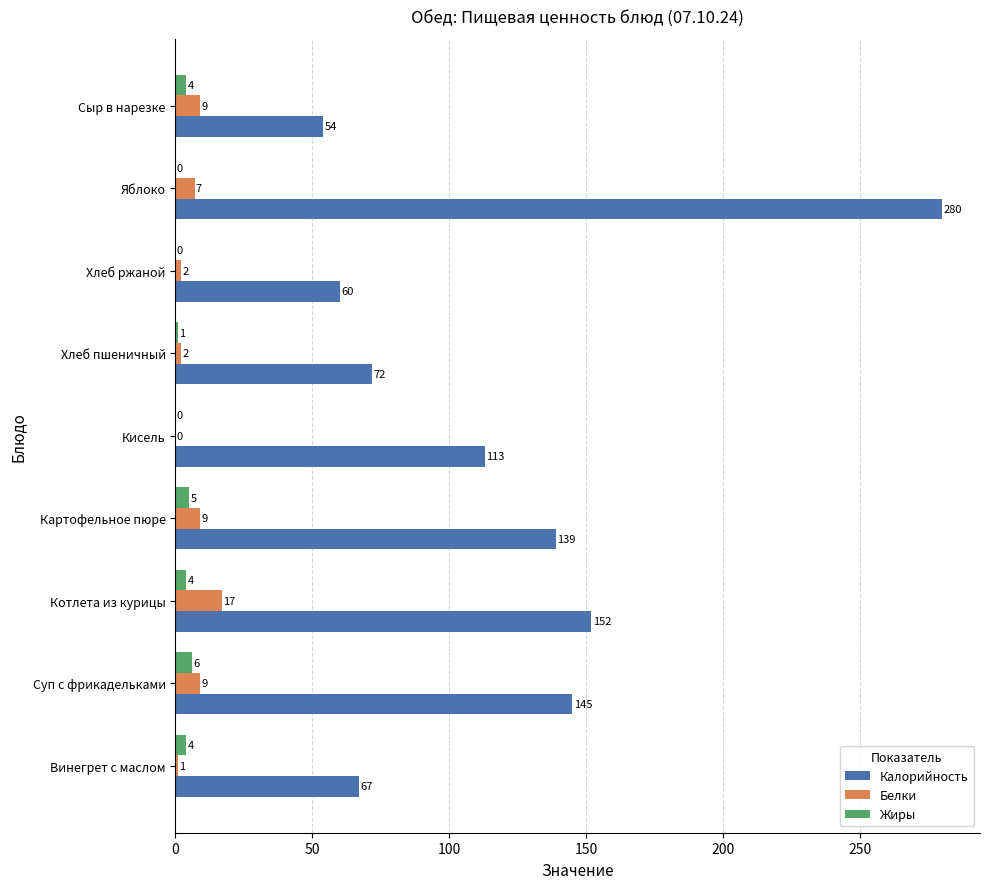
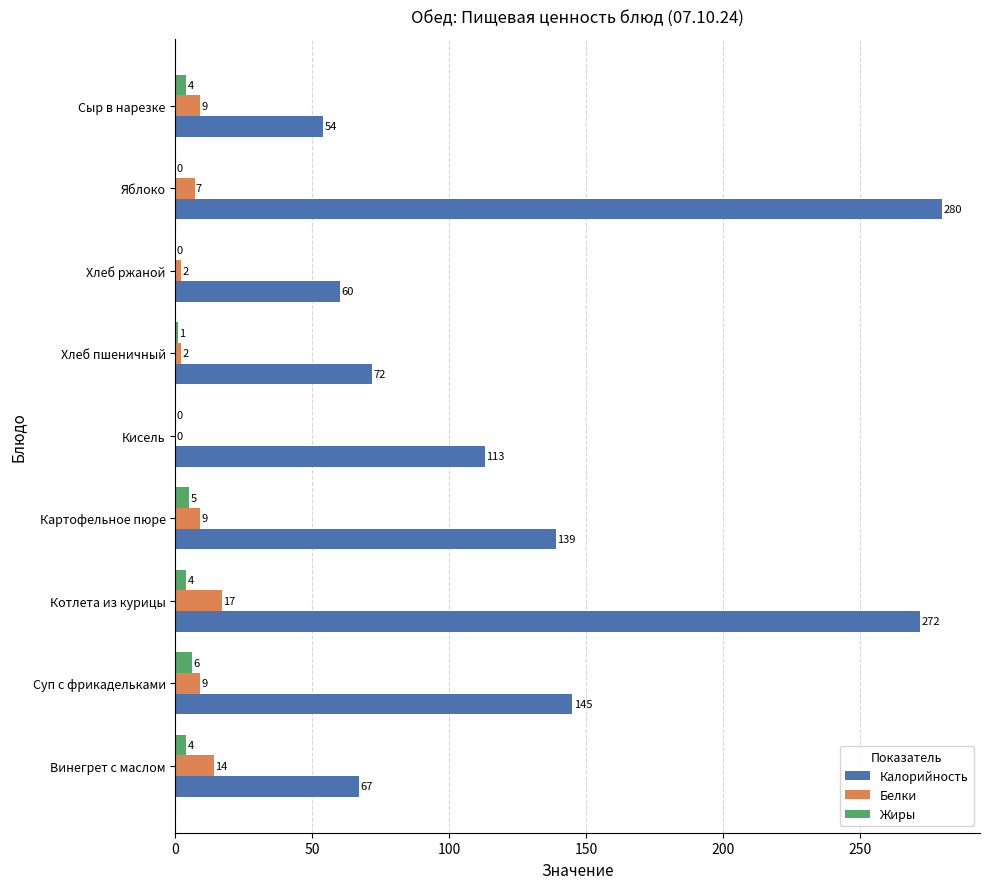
  {
    "Калорийность": {
      "Сыр в нарезке": 54,
      "Яблоко": 280,
      "Хлеб ржаной": 60,
      "Хлеб пшеничный": 72,
      "Кисель": 113,
      "Картофельное пюре": 139,
-     "Котлета из курицы": 152,
+     "Котлета из курицы": 272,
      "Суп с фрикадельками": 145,
      "Винегрет с маслом": 67
    },
    "Белки": {
      "Сыр в нарезке": 9,
      "Яблоко": 7,
      "Хлеб ржаной": 2,
      "Хлеб пшеничный": 2,
      "Кисель": 0,
      "Картофельное пюре": 9,
      "Котлета из курицы": 17,
      "Суп с фрикадельками": 9,
-     "Винегрет с маслом": 1
+     "Винегрет с маслом": 14
    },
    "Жиры": {
      "Сыр в нарезке": 4,
      "Яблоко": 0,
      "Хлеб ржаной": 0,
      "Хлеб пшеничный": 1,
      "Кисель": 0,
      "Картофельное пюре": 5,
      "Котлета из курицы": 4,
      "Суп с фрикадельками": 6,
      "Винегрет с маслом": 4
    }
  }
